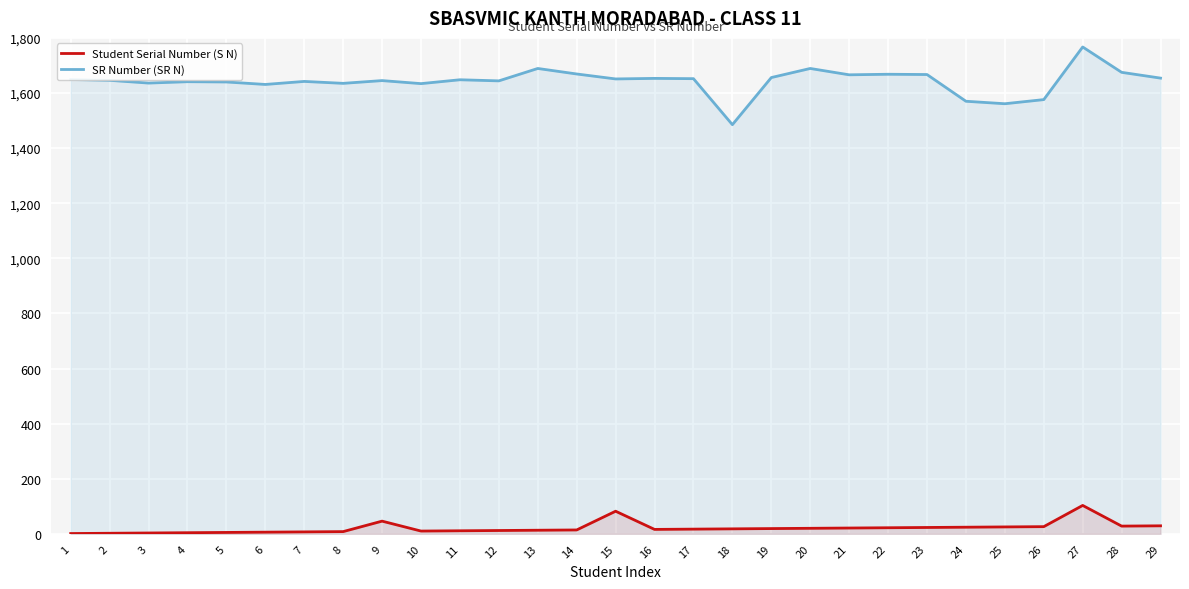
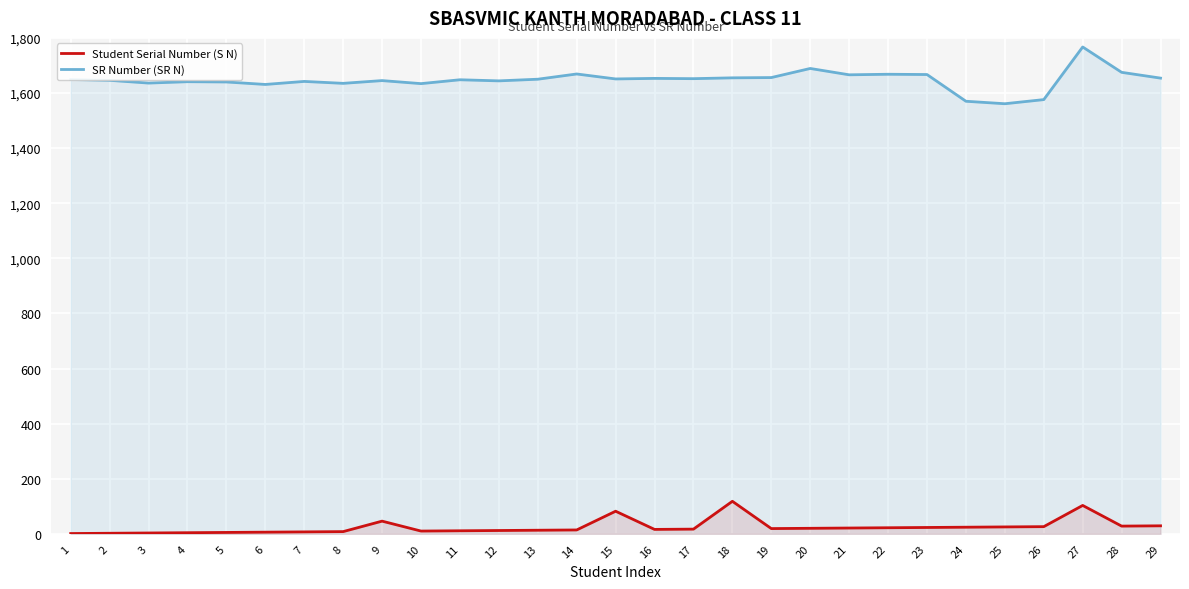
  {
    "Student Serial Number (S N)": {
      "1": "0",
      "2": "0",
      "3": "0",
      "4": "0",
      "5": "10",
      "6": "10",
      "7": "10",
      "8": "10",
      "9": "50",
      "10": "10",
      "11": "10",
      "12": "10",
      "13": "10",
      "14": "10",
      "15": "80",
      "16": "20",
      "17": "20",
-     "18": "20",
+     "18": "120",
      "19": "20",
      "20": "20",
      "21": "20",
      "22": "20",
      "23": "20",
      "24": "20",
      "25": "30",
      "26": "30",
      "27": "100",
      "28": "30",
      "29": "30"
    },
    "SR Number (SR N)": {
      "2": "1,650",
      "3": "1,640",
      "4": "1,640",
      "5": "1,640",
      "6": "1,630",
      "7": "1,640",
      "8": "1,640",
      "9": "1,650",
      "10": "1,630",
      "11": "1,650",
      "12": "1,640",
-     "13": "1,690",
+     "13": "1,650",
      "14": "1,670",
      "15": "1,650",
      "16": "1,650",
      "17": "1,650",
-     "18": "1,490",
+     "18": "1,660",
      "19": "1,660",
      "20": "1,690",
      "21": "1,670",
      "22": "1,670",
      "23": "1,670",
      "24": "1,570",
      "25": "1,560",
      "26": "1,580",
      "27": "1,770",
      "28": "1,680",
      "29": "1,650"
    }
  }
